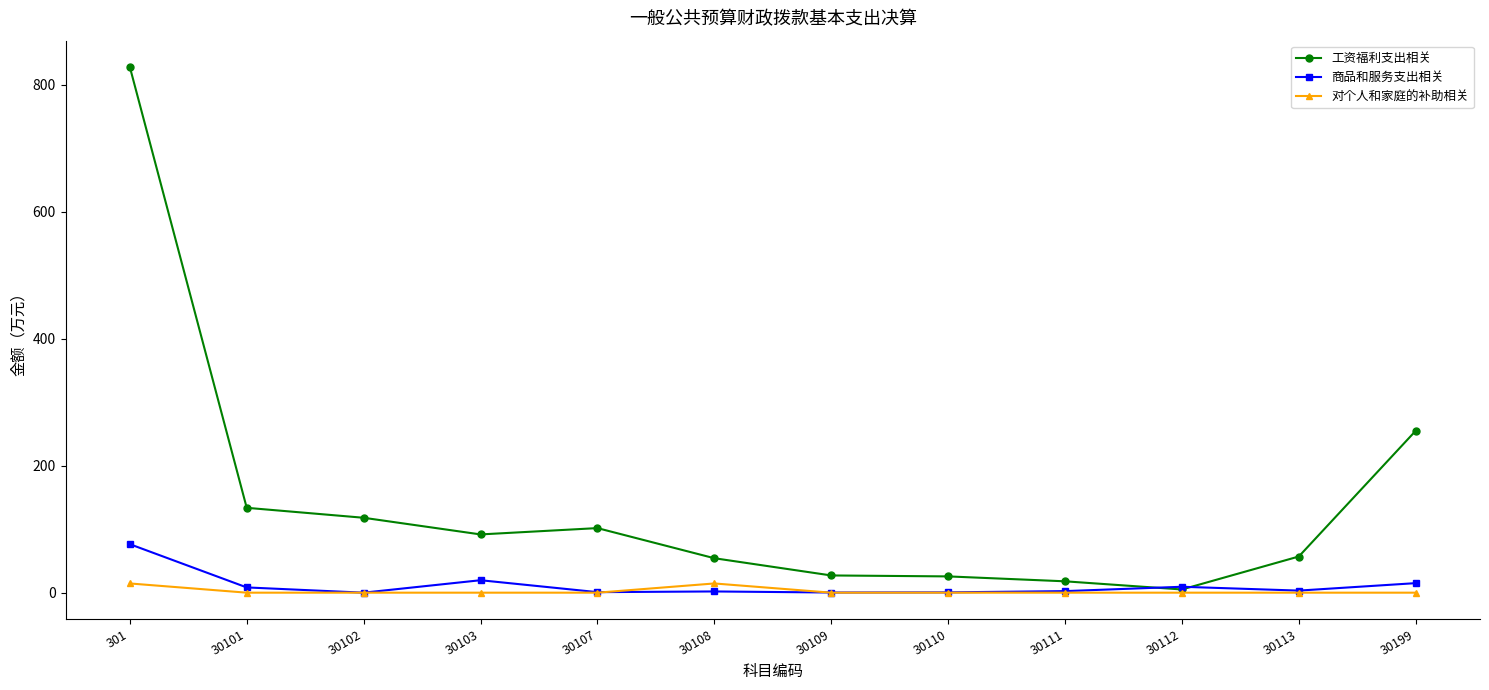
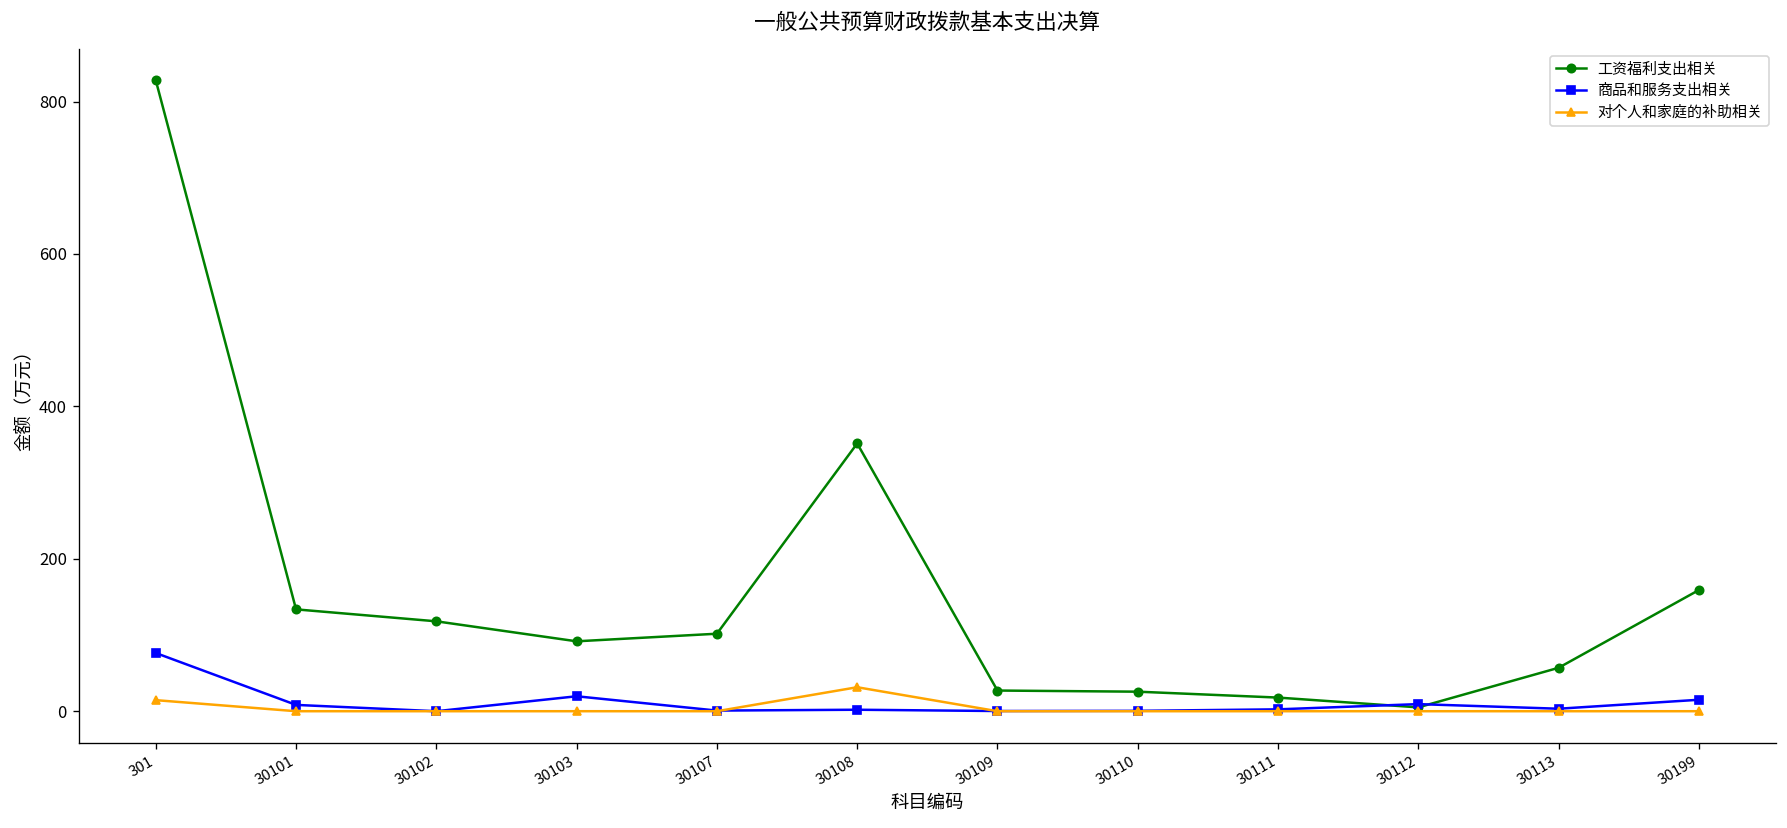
  {
    "工资福利支出相关": {
      "301": 830,
      "30101": 130,
      "30102": 120,
      "30103": 90,
      "30107": 100,
-     "30108": 50,
+     "30108": 350,
      "30109": 30,
      "30110": 30,
      "30111": 20,
      "30112": 10,
      "30113": 60,
-     "30199": 250
+     "30199": 160
    },
    "商品和服务支出相关": {
      "301": 80,
      "30101": 10,
      "30103": 20,
      "30108": 0,
      "30112": 10,
      "30199": 20
    },
    "对个人和家庭的补助相关": {
      "301": 10,
      "30101": 0,
      "30103": 0,
-     "30108": 10,
+     "30108": 30,
      "30112": 0,
      "30199": 0
    }
  }
